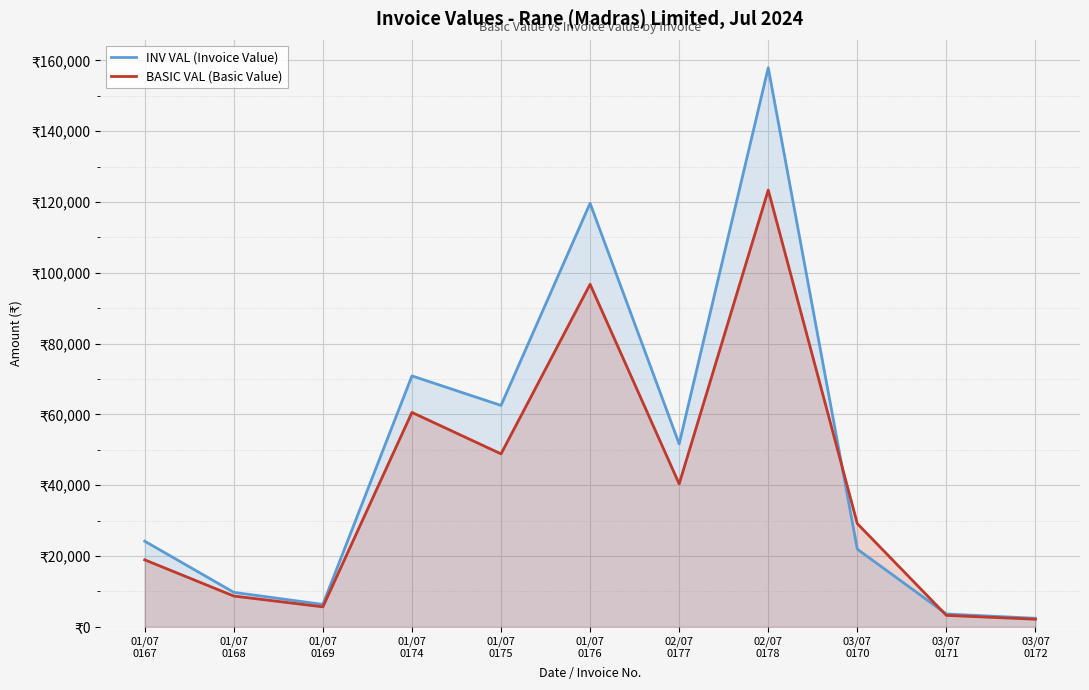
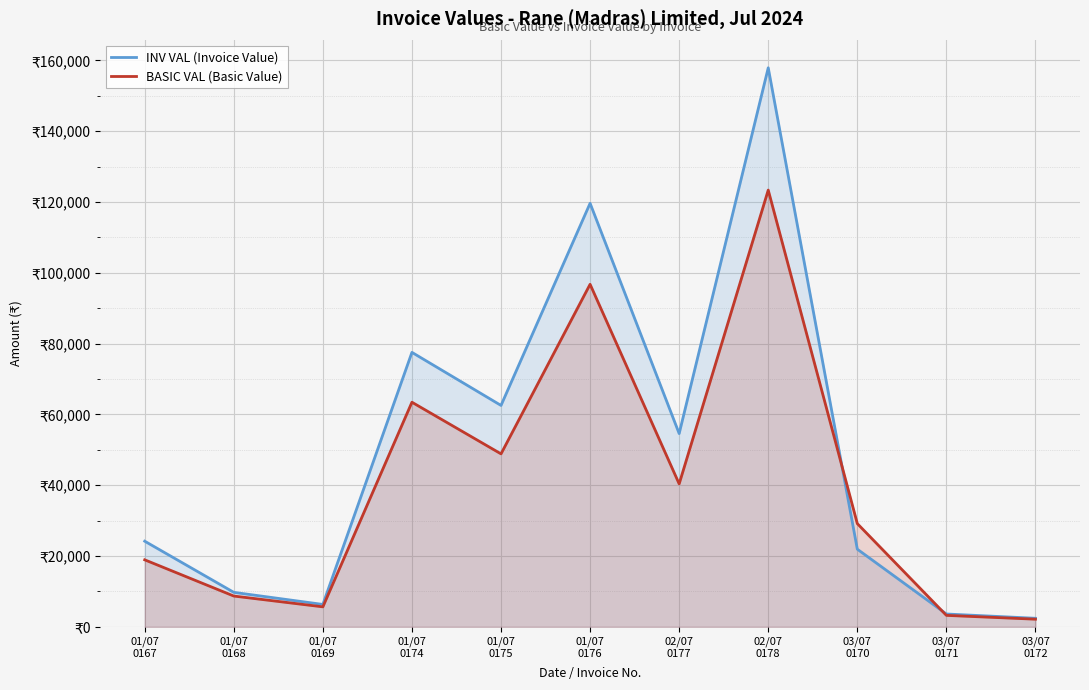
  {
    "INV VAL (Invoice Value)": {
      "01/07 0167": "₹24,000",
      "01/07 0168": "₹10,000",
-     "01/07 0174": "₹71,000",
+     "01/07 0174": "₹78,000",
      "01/07 0175": "₹63,000",
      "01/07 0176": "₹120,000",
-     "02/07 0177": "₹52,000",
+     "02/07 0177": "₹55,000",
      "02/07 0178": "₹158,000",
      "03/07 0170": "₹22,000"
    },
    "BASIC VAL (Basic Value)": {
      "01/07 0167": "₹19,000",
      "01/07 0168": "₹9,000",
-     "01/07 0174": "₹61,000",
+     "01/07 0174": "₹63,000",
      "01/07 0175": "₹49,000",
      "01/07 0176": "₹97,000",
      "02/07 0177": "₹40,000",
      "02/07 0178": "₹123,000",
      "03/07 0170": "₹29,000"
    }
  }
